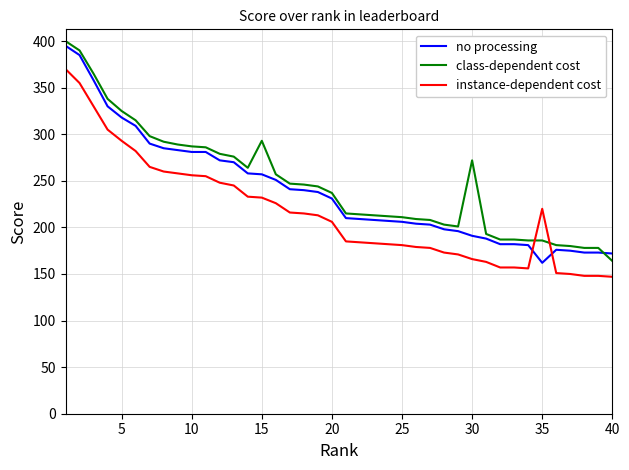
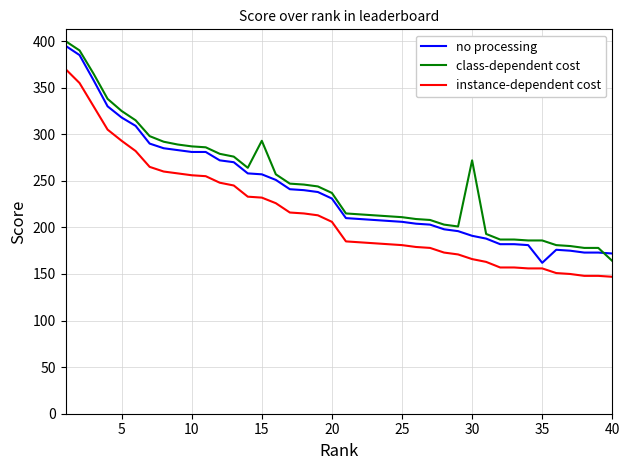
  {
    "no processing": {
      "5": 320,
      "10": 280,
      "15": 260,
      "20": 230,
      "25": 210,
      "30": 190,
      "35": 160,
      "40": 170
    },
    "class-dependent cost": {
      "5": 330,
      "10": 290,
      "15": 290,
      "20": 240,
      "25": 210,
      "30": 270,
      "35": 190,
      "40": 160
    },
    "instance-dependent cost": {
      "5": 290,
      "10": 260,
      "15": 230,
      "20": 210,
      "25": 180,
      "30": 170,
-     "35": 220,
+     "35": 160,
      "40": 150
    }
  }
